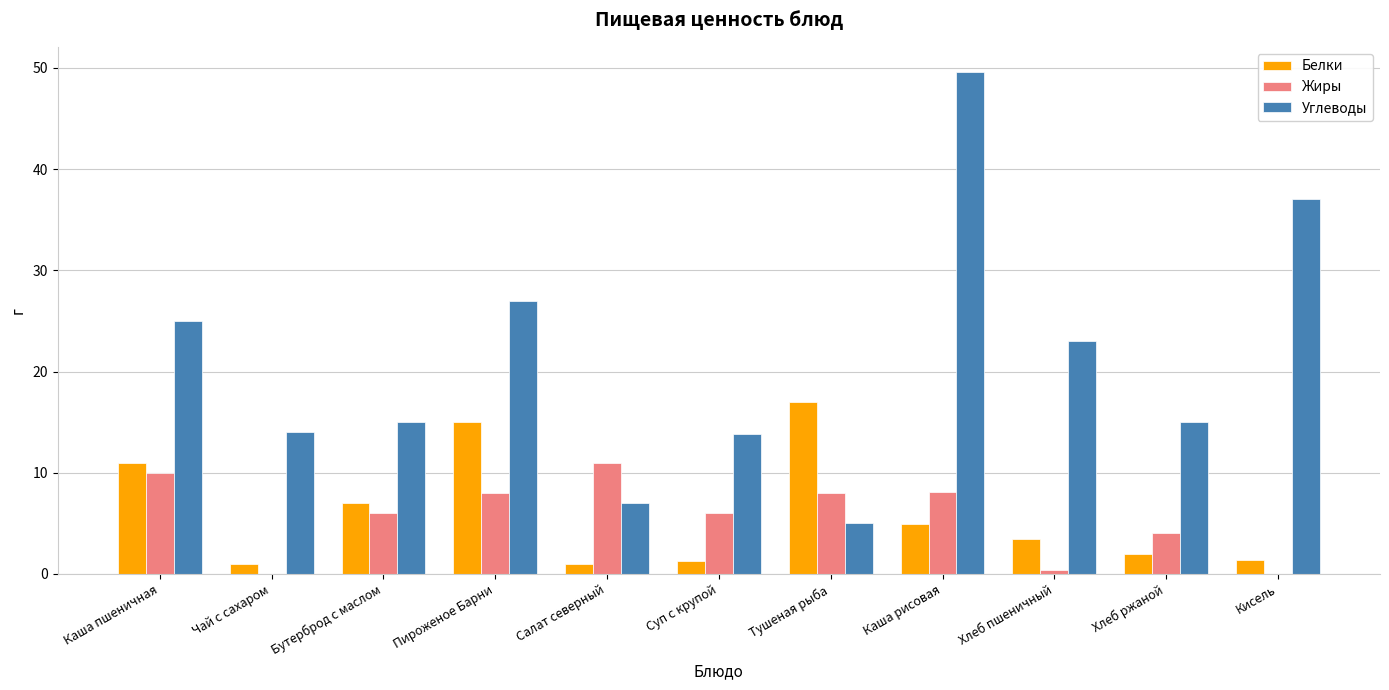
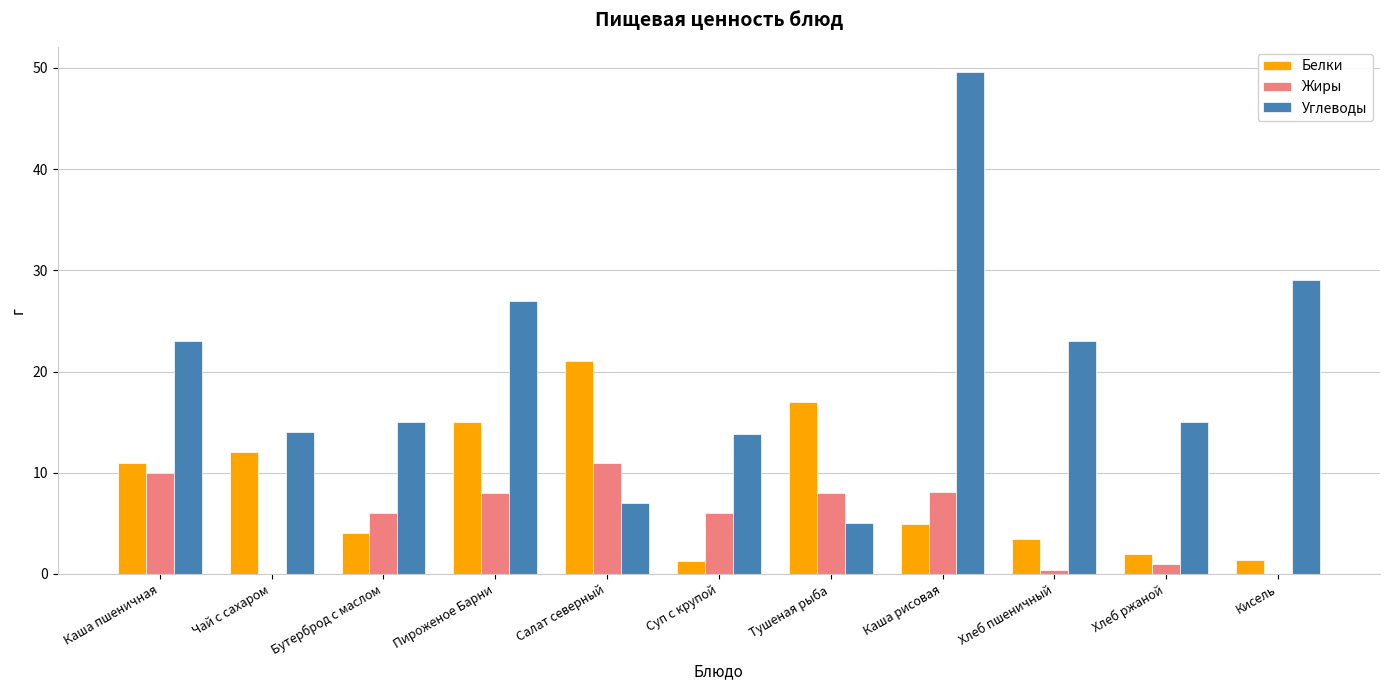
  {
    "Белки": {
      "Каша пшеничная": 11,
-     "Чай с сахаром": 1,
-     "Бутерброд с маслом": 7,
+     "Чай с сахаром": 12,
+     "Бутерброд с маслом": 4,
      "Пироженое Барни": 15,
-     "Салат северный": 1,
+     "Салат северный": 21,
      "Суп с крупой": 1.3,
      "Тушеная рыба": 17,
      "Каша рисовая": 5,
      "Хлеб пшеничный": 3.5,
      "Хлеб ржаной": 2,
      "Кисель": 1.4
    },
    "Жиры": {
      "Каша пшеничная": 10,
      "Чай с сахаром": 0,
      "Бутерброд с маслом": 6,
      "Пироженое Барни": 8,
      "Салат северный": 11,
      "Суп с крупой": 6,
      "Тушеная рыба": 8,
      "Каша рисовая": 8,
      "Хлеб пшеничный": 0.4,
-     "Хлеб ржаной": 4,
+     "Хлеб ржаной": 1,
      "Кисель": 0
    },
    "Углеводы": {
-     "Каша пшеничная": 25,
+     "Каша пшеничная": 23,
      "Чай с сахаром": 14,
      "Бутерброд с маслом": 15,
      "Пироженое Барни": 27,
      "Салат северный": 7,
      "Суп с крупой": 14,
      "Тушеная рыба": 5,
      "Каша рисовая": 49.6,
      "Хлеб пшеничный": 23,
      "Хлеб ржаной": 15,
-     "Кисель": 37
+     "Кисель": 29
    }
  }
